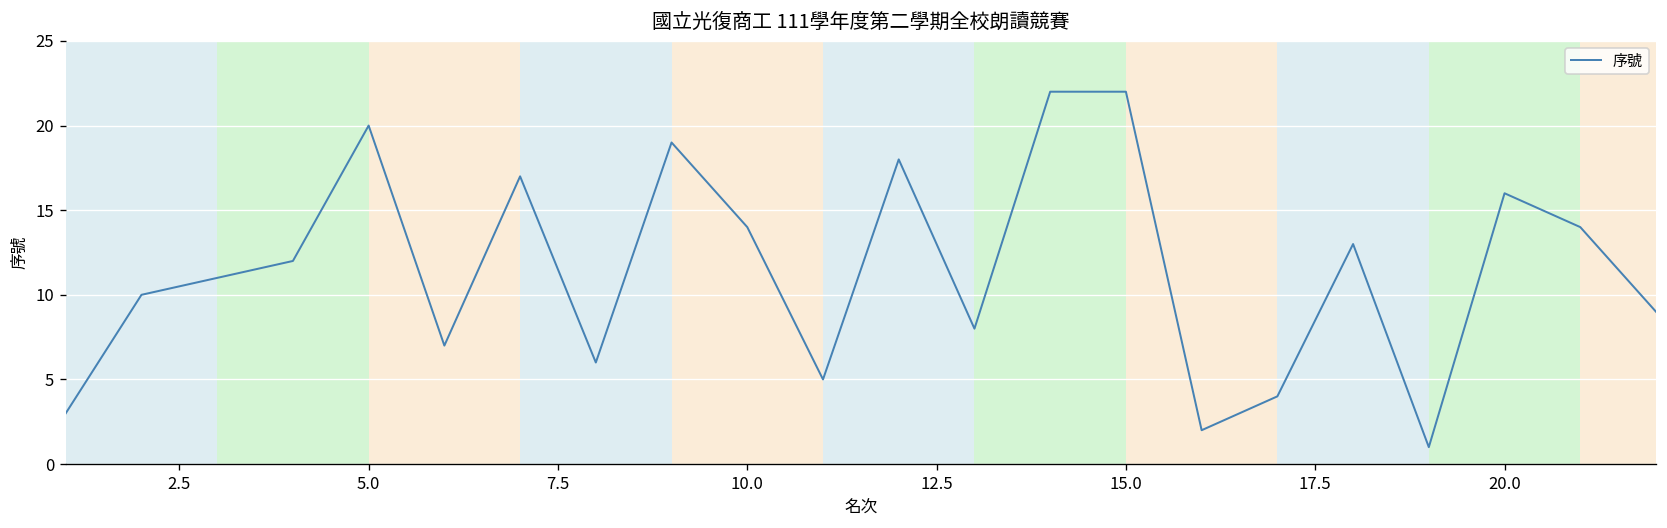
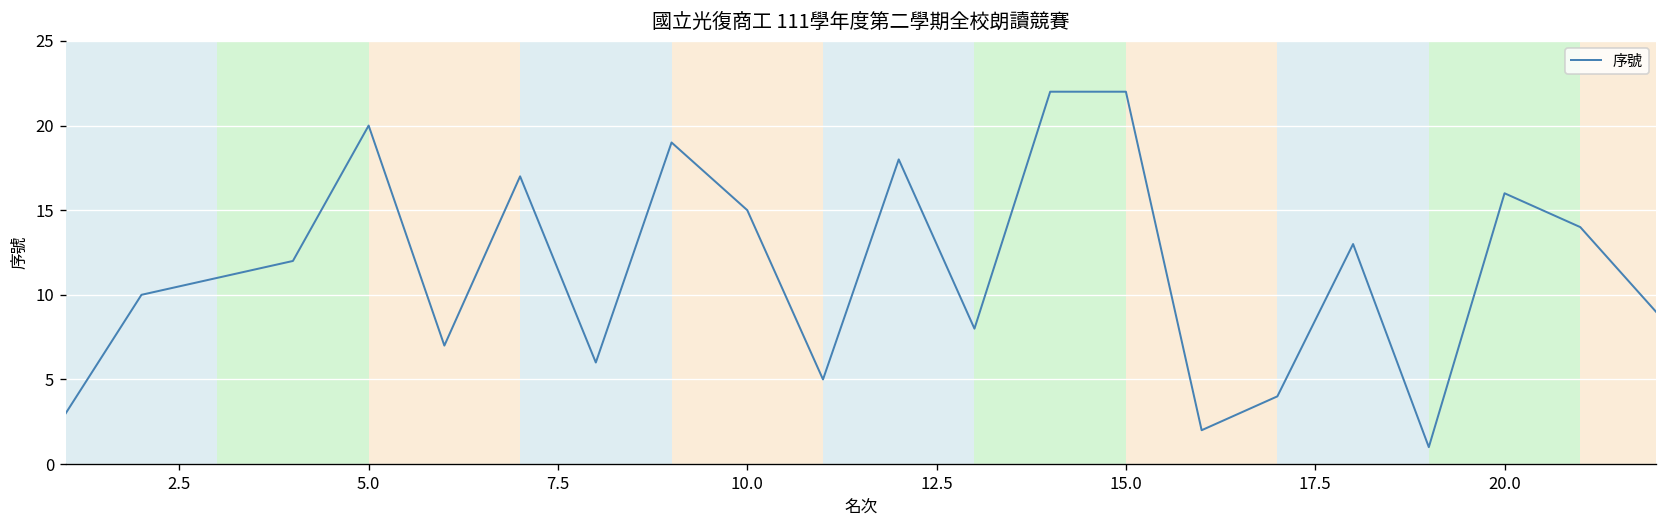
  {
    "5.0": 20,
-   "10.0": 14,
+   "10.0": 15,
    "15.0": 22,
    "20.0": 16
  }
